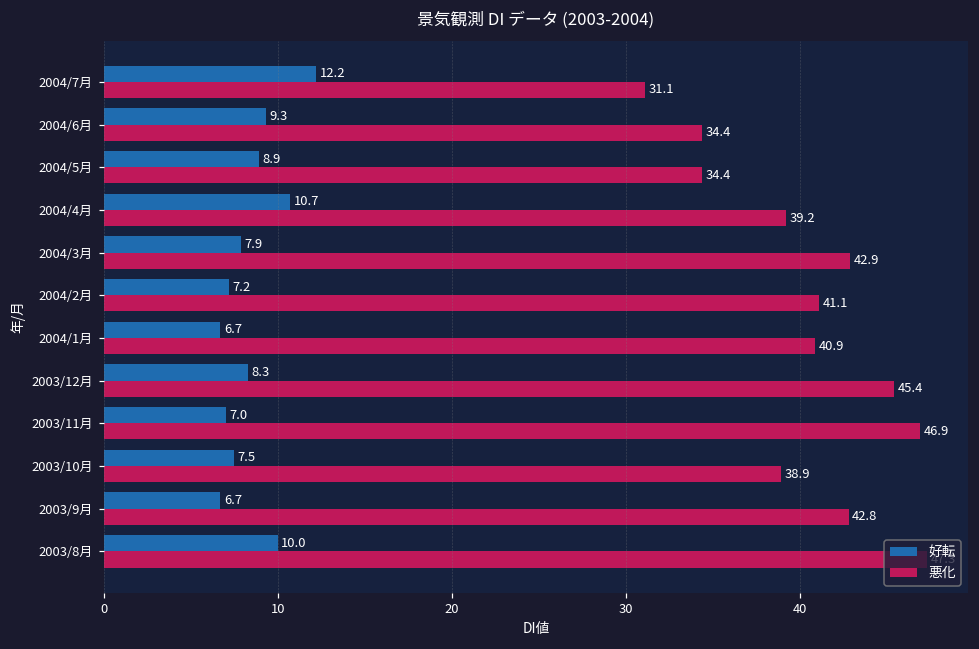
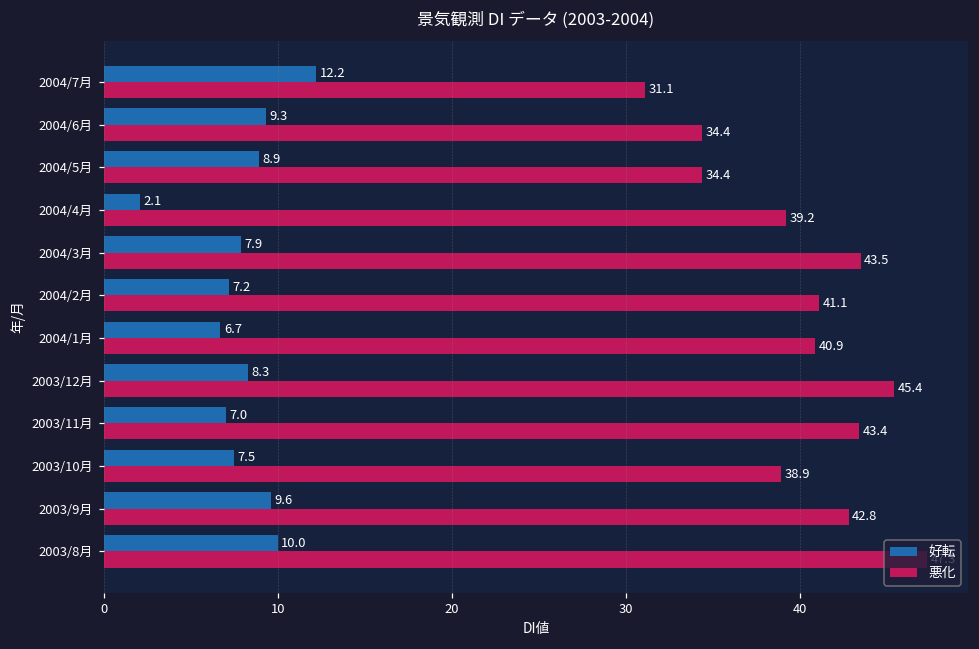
  {
    "好転": {
      "2004/7月": 12.2,
      "2004/6月": 9.3,
      "2004/5月": 8.9,
-     "2004/4月": 10.7,
+     "2004/4月": 2.1,
      "2004/3月": 7.9,
      "2004/2月": 7.2,
      "2004/1月": 6.7,
      "2003/12月": 8.3,
      "2003/11月": 7.0,
      "2003/10月": 7.5,
-     "2003/9月": 6.7,
+     "2003/9月": 9.6,
      "2003/8月": 10.0
    },
    "悪化": {
      "2004/7月": 31.1,
      "2004/6月": 34.4,
      "2004/5月": 34.4,
      "2004/4月": 39.2,
-     "2004/3月": 42.9,
+     "2004/3月": 43.5,
      "2004/2月": 41.1,
      "2004/1月": 40.9,
      "2003/12月": 45.4,
-     "2003/11月": 46.9,
+     "2003/11月": 43.4,
      "2003/10月": 38.9,
      "2003/9月": 42.8
    }
  }
